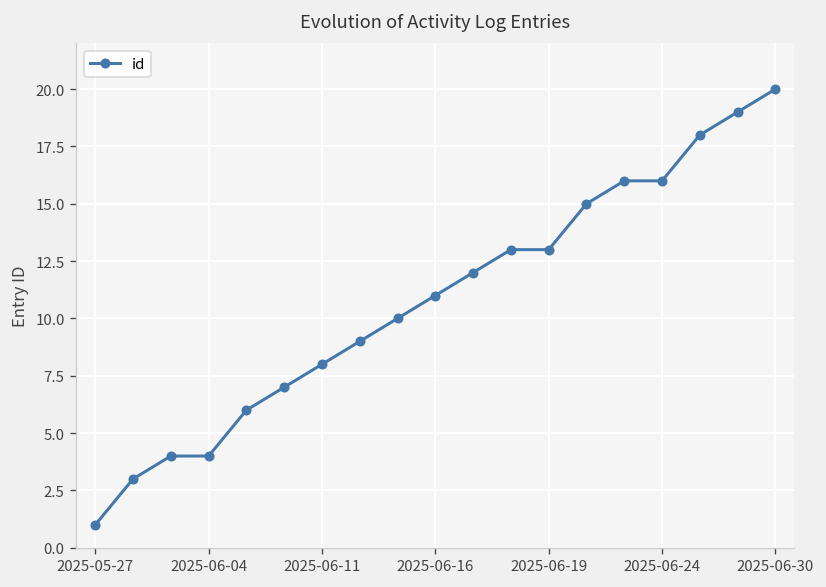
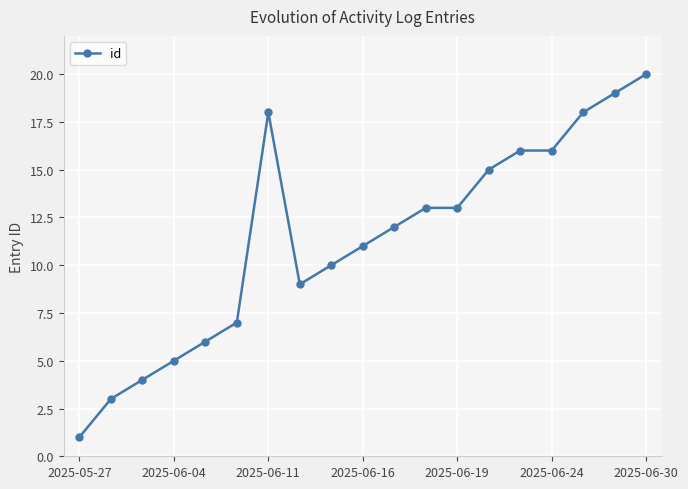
  {
    "2025-05-27": 1,
-   "2025-06-04": 4,
-   "2025-06-11": 8,
+   "2025-06-04": 5,
+   "2025-06-11": 18,
    "2025-06-16": 11,
    "2025-06-19": 13,
    "2025-06-24": 16,
    "2025-06-30": 20
  }
